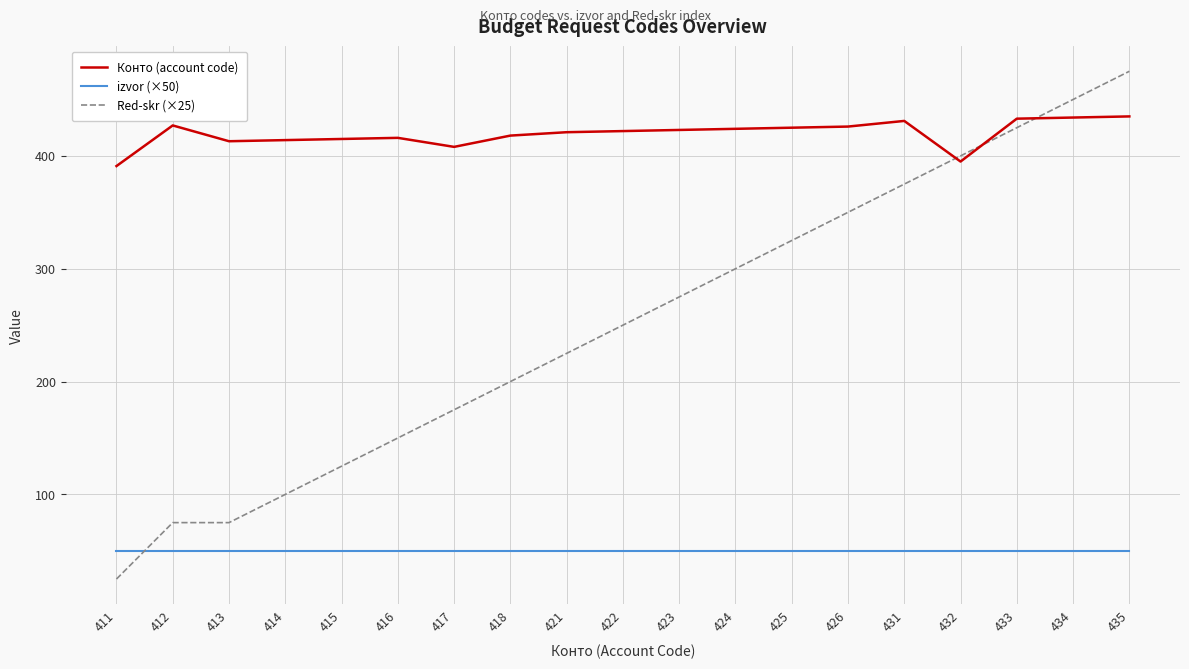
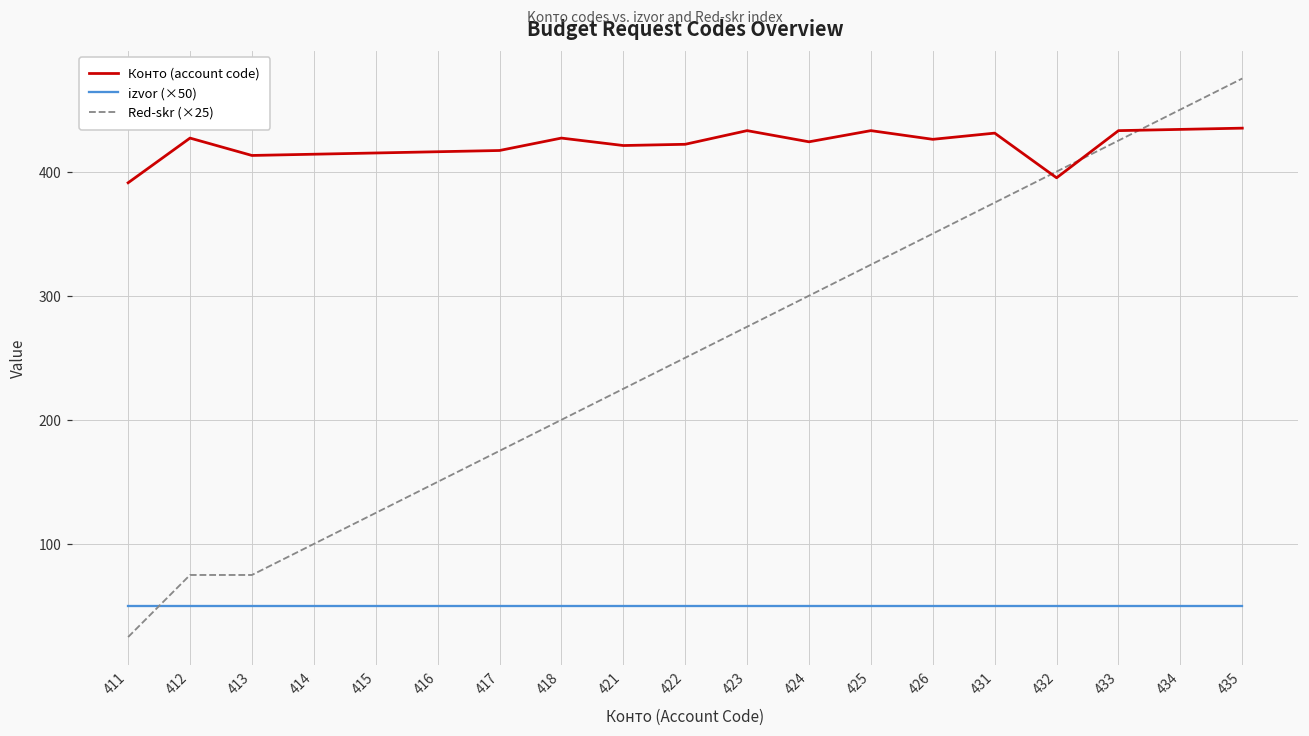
  {
    "Конто (account code)": {
      "411": 391,
      "412": 427,
      "413": 413,
      "414": 414,
      "415": 415,
      "416": 416,
-     "417": 408,
-     "418": 418,
+     "417": 417,
+     "418": 427,
      "421": 421,
      "422": 422,
-     "423": 423,
+     "423": 433,
      "424": 424,
-     "425": 425,
+     "425": 433,
      "426": 426,
      "431": 431,
      "432": 395,
      "433": 433,
      "434": 434,
      "435": 435
    },
    "izvor (×50)": {
      "411": 50,
      "412": 50,
      "413": 50,
      "414": 50,
      "415": 50,
      "416": 50,
      "417": 50,
      "418": 50,
      "421": 50,
      "422": 50,
      "423": 50,
      "424": 50,
      "425": 50,
      "426": 50,
      "431": 50,
      "432": 50,
      "433": 50,
      "434": 50,
      "435": 50
    },
    "Red-skr (×25)": {
      "411": 25,
      "412": 75,
      "413": 75,
      "414": 100,
      "415": 125,
      "416": 150,
      "417": 175,
      "418": 200,
      "421": 225,
      "422": 250,
      "423": 275,
      "424": 300,
      "425": 325,
      "426": 350,
      "431": 375,
      "432": 400,
      "433": 425,
      "434": 450,
      "435": 475
    }
  }
